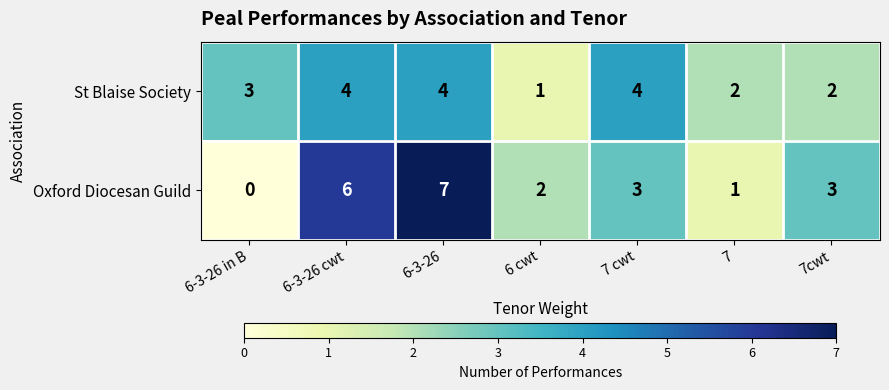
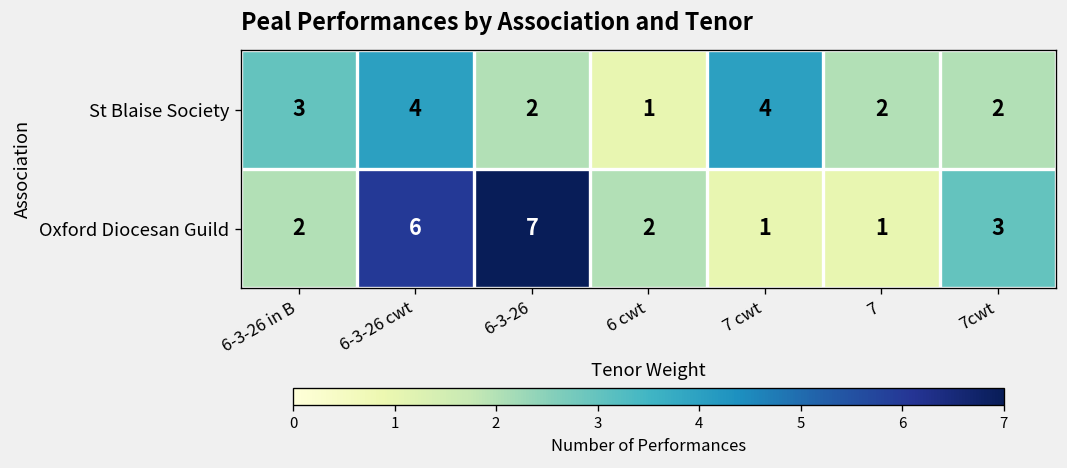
  {
    "St Blaise Society": {
      "6-3-26 in B": 3,
      "6-3-26 cwt": 4,
-     "6-3-26": 4,
+     "6-3-26": 2,
      "6 cwt": 1,
      "7 cwt": 4,
      "7": 2,
      "7cwt": 2
    },
    "Oxford Diocesan Guild": {
-     "6-3-26 in B": 0,
+     "6-3-26 in B": 2,
      "6-3-26 cwt": 6,
      "6-3-26": 7,
      "6 cwt": 2,
-     "7 cwt": 3,
+     "7 cwt": 1,
      "7": 1,
      "7cwt": 3
    }
  }
